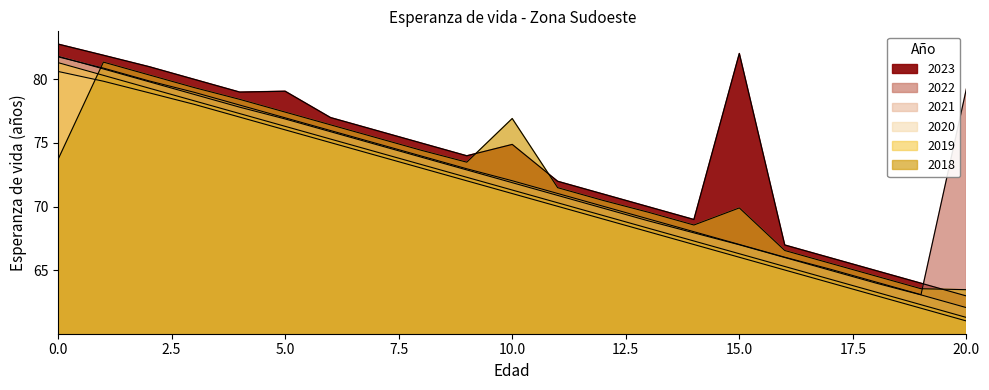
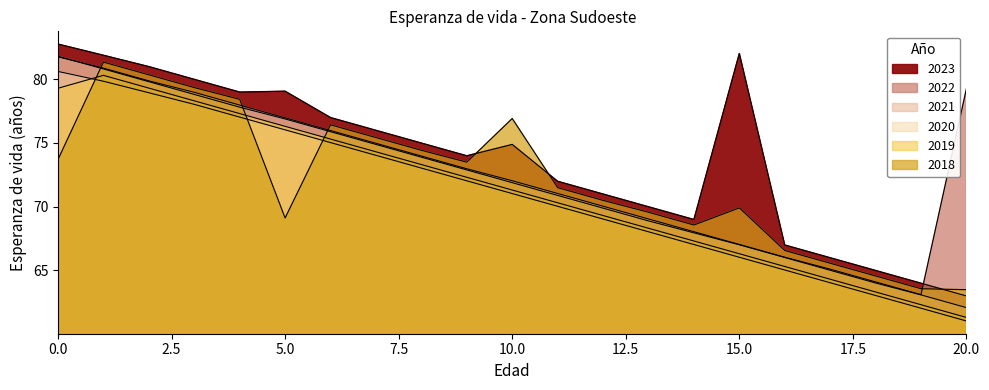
  {
    "2023": {
      "0.0": 82.7,
      "5.0": 79.0,
      "10.0": 74.9,
      "15.0": 82.0,
      "20.0": 63.0
    },
    "2022": {
      "20.0": 79.3
    },
    "2019": {
-     "0.0": 81.3,
+     "0.0": 79.3,
      "5.0": 76.3,
      "10.0": 71.3,
      "15.0": 66.3,
      "20.0": 61.3
    },
    "2018": {
      "0.0": 73.7,
-     "5.0": 77.4,
+     "5.0": 69.1,
      "10.0": 76.9,
      "15.0": 69.9,
      "20.0": 63.5
    }
  }
